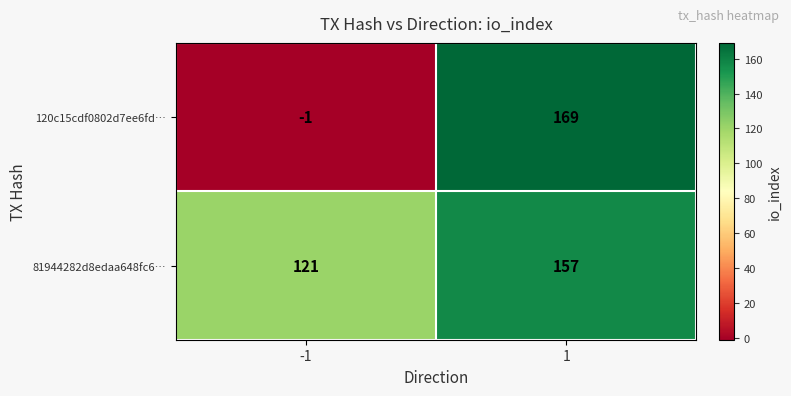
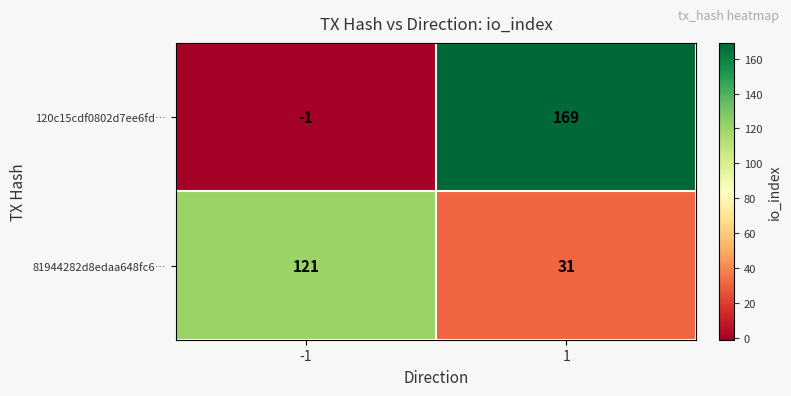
  {
    "120c15cdf0802d7ee6fd…": {
      "-1": -1,
      "1": 169
    },
    "81944282d8edaa648fc6…": {
      "-1": 121,
-     "1": 157
+     "1": 31
    }
  }
